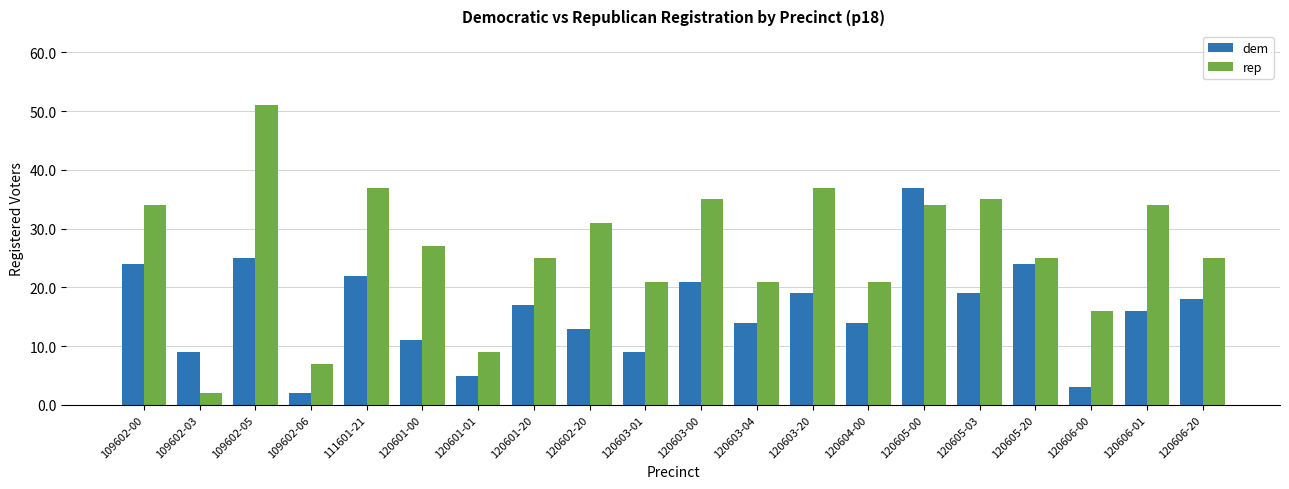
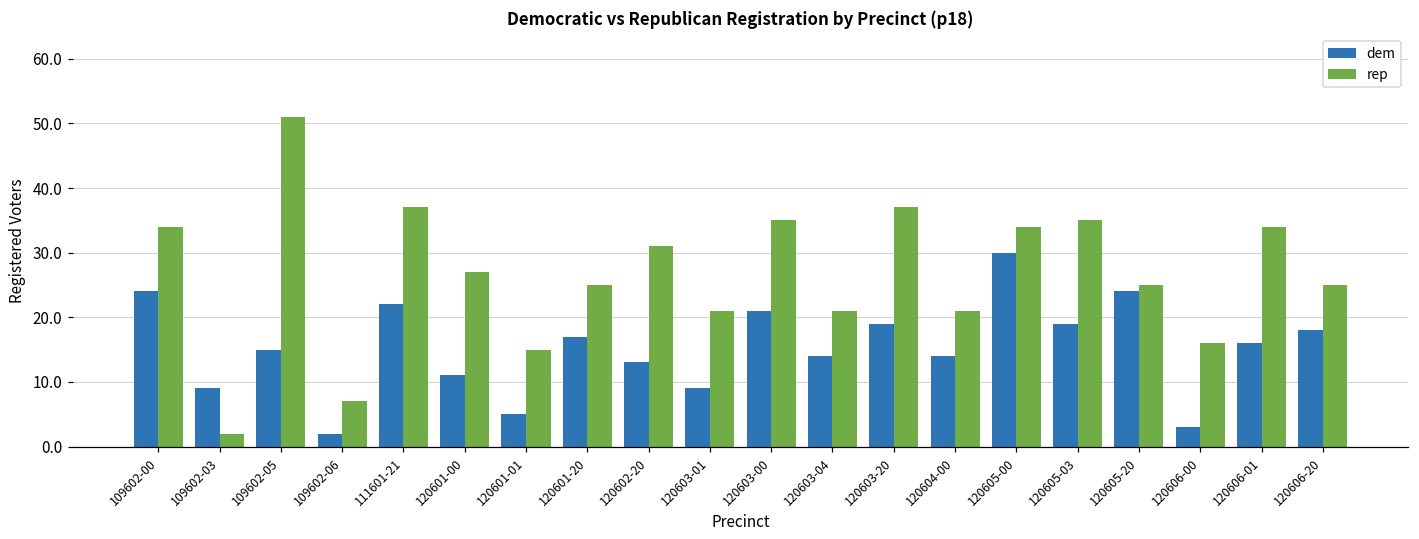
  {
    "dem": {
      "109602-00": 24,
      "109602-03": 9,
-     "109602-05": 25,
+     "109602-05": 15,
      "109602-06": 2,
      "111601-21": 22,
      "120601-00": 11,
      "120601-01": 5,
      "120601-20": 17,
      "120602-20": 13,
      "120603-01": 9,
      "120603-00": 21,
      "120603-04": 14,
      "120603-20": 19,
      "120604-00": 14,
-     "120605-00": 37,
+     "120605-00": 30,
      "120605-03": 19,
      "120605-20": 24,
      "120606-00": 3,
      "120606-01": 16,
      "120606-20": 18
    },
    "rep": {
      "109602-00": 34,
      "109602-03": 2,
      "109602-05": 51,
      "109602-06": 7,
      "111601-21": 37,
      "120601-00": 27,
-     "120601-01": 9,
+     "120601-01": 15,
      "120601-20": 25,
      "120602-20": 31,
      "120603-01": 21,
      "120603-00": 35,
      "120603-04": 21,
      "120603-20": 37,
      "120604-00": 21,
      "120605-00": 34,
      "120605-03": 35,
      "120605-20": 25,
      "120606-00": 16,
      "120606-01": 34,
      "120606-20": 25
    }
  }
